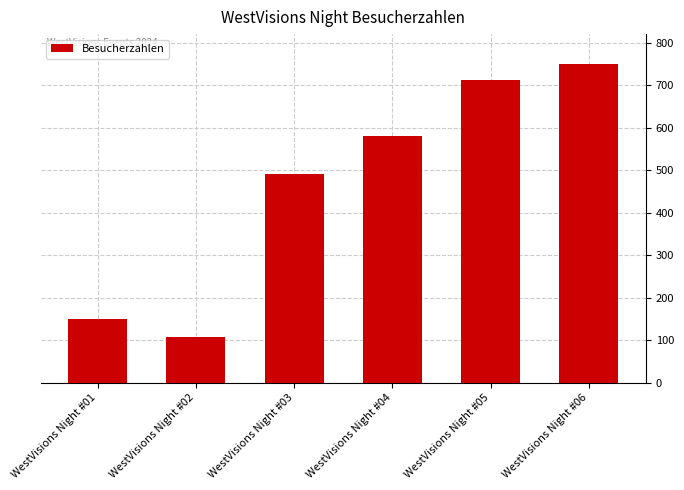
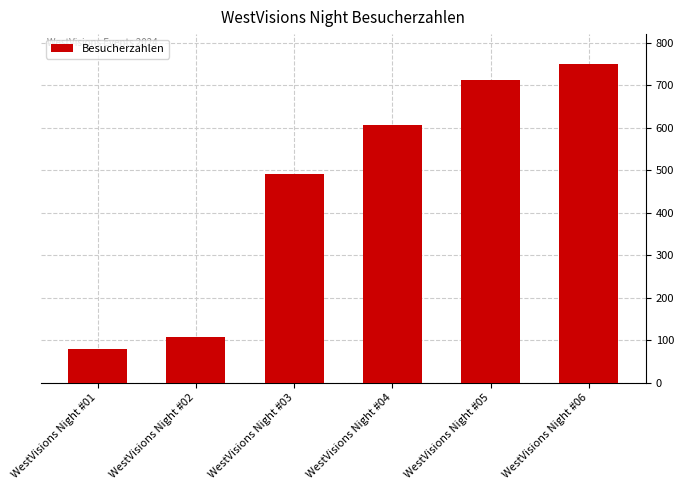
  {
-   "WestVisions Night #01": 150,
+   "WestVisions Night #01": 80,
    "WestVisions Night #02": 110,
    "WestVisions Night #03": 490,
-   "WestVisions Night #04": 580,
+   "WestVisions Night #04": 610,
    "WestVisions Night #05": 710,
    "WestVisions Night #06": 750
  }
